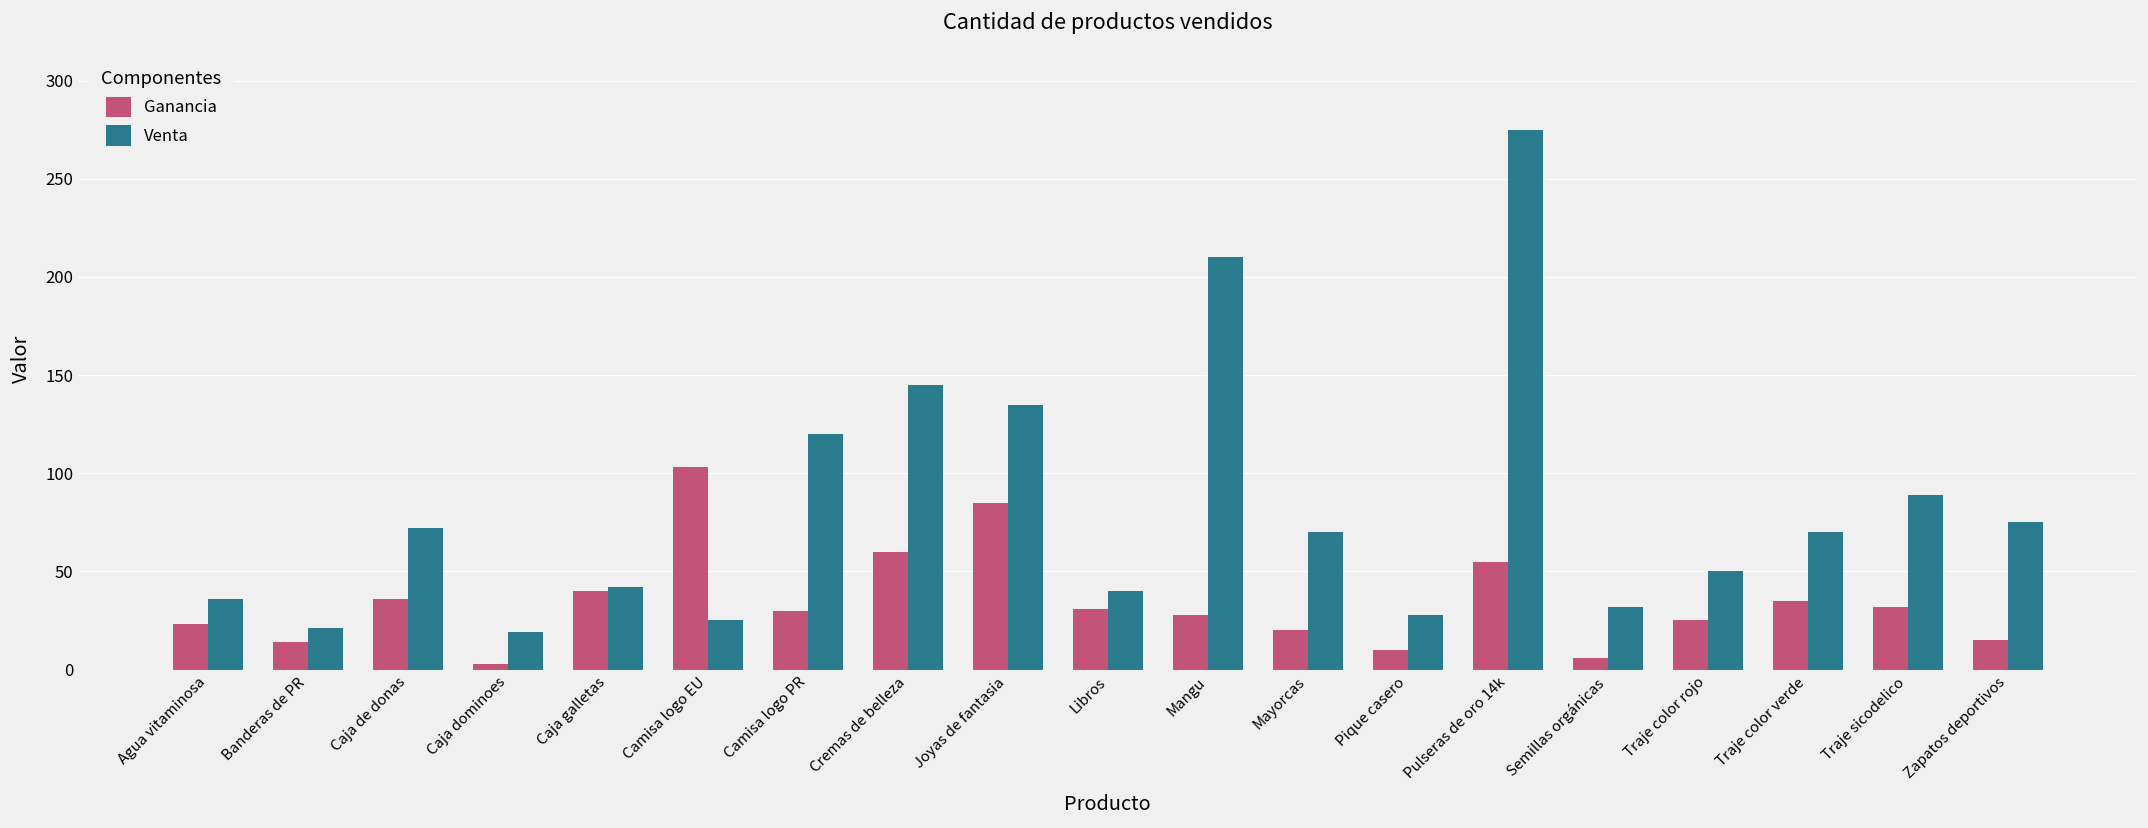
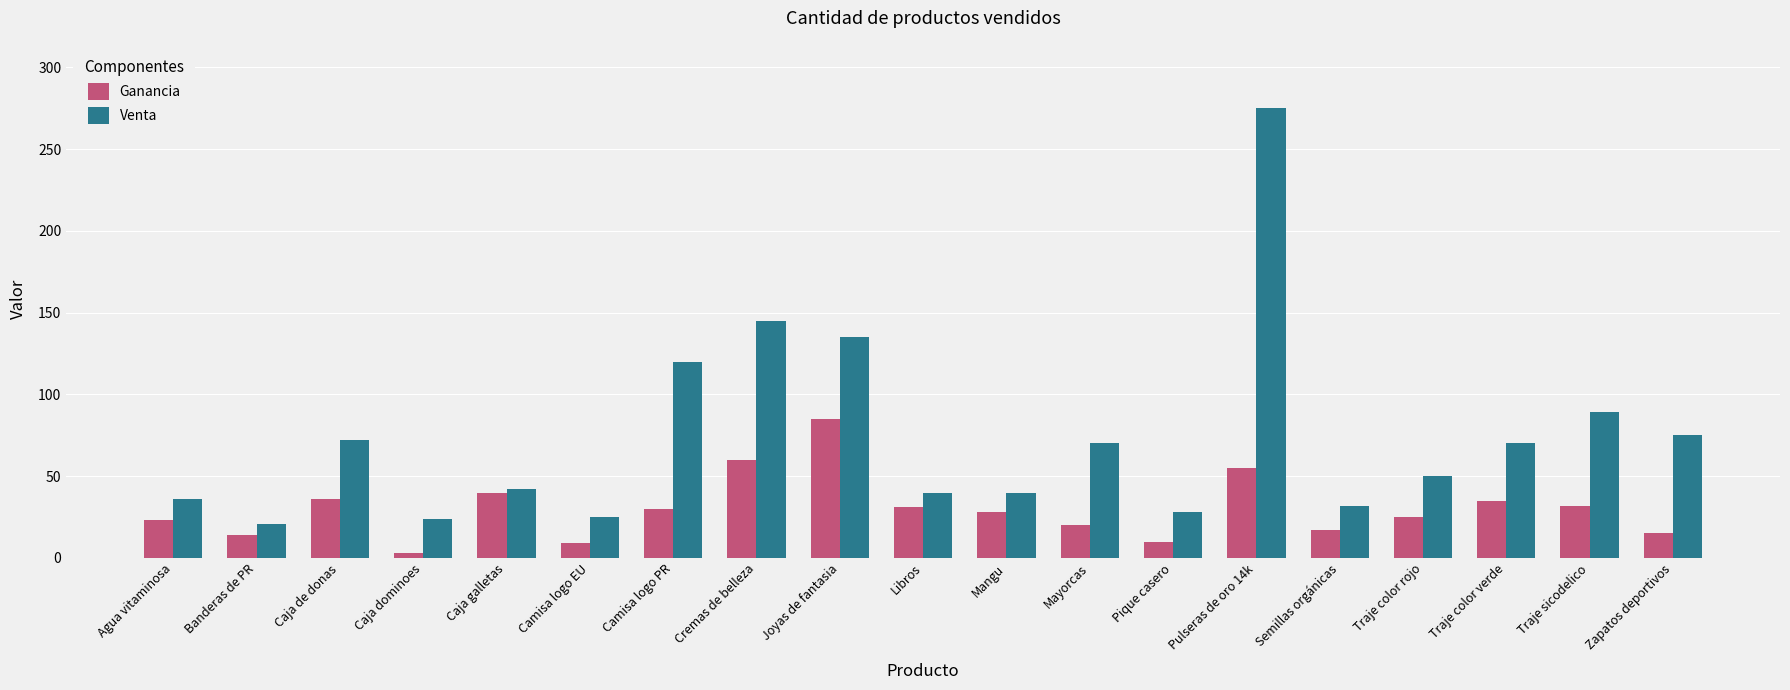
  {
    "Ganancia": {
      "Agua vitaminosa": 23,
      "Banderas de PR": 14,
      "Caja de donas": 36,
      "Caja dominoes": 3,
      "Caja galletas": 40,
-     "Camisa logo EU": 103,
+     "Camisa logo EU": 9,
      "Camisa logo PR": 30,
      "Cremas de belleza": 60,
      "Joyas de fantasia": 85,
      "Libros": 31,
      "Mangu": 28,
      "Mayorcas": 20,
      "Pique casero": 10,
      "Pulseras de oro 14k": 55,
-     "Semillas orgánicas": 6,
+     "Semillas orgánicas": 17,
      "Traje color rojo": 25,
      "Traje color verde": 35,
      "Traje sicodelico": 32,
      "Zapatos deportivos": 15
    },
    "Venta": {
      "Agua vitaminosa": 36,
      "Banderas de PR": 21,
      "Caja de donas": 72,
-     "Caja dominoes": 19,
+     "Caja dominoes": 24,
      "Caja galletas": 42,
      "Camisa logo EU": 25,
      "Camisa logo PR": 120,
      "Cremas de belleza": 145,
      "Joyas de fantasia": 135,
      "Libros": 40,
-     "Mangu": 210,
+     "Mangu": 40,
      "Mayorcas": 70,
      "Pique casero": 28,
      "Pulseras de oro 14k": 275,
      "Semillas orgánicas": 32,
      "Traje color rojo": 50,
      "Traje color verde": 70,
      "Traje sicodelico": 89,
      "Zapatos deportivos": 75
    }
  }
